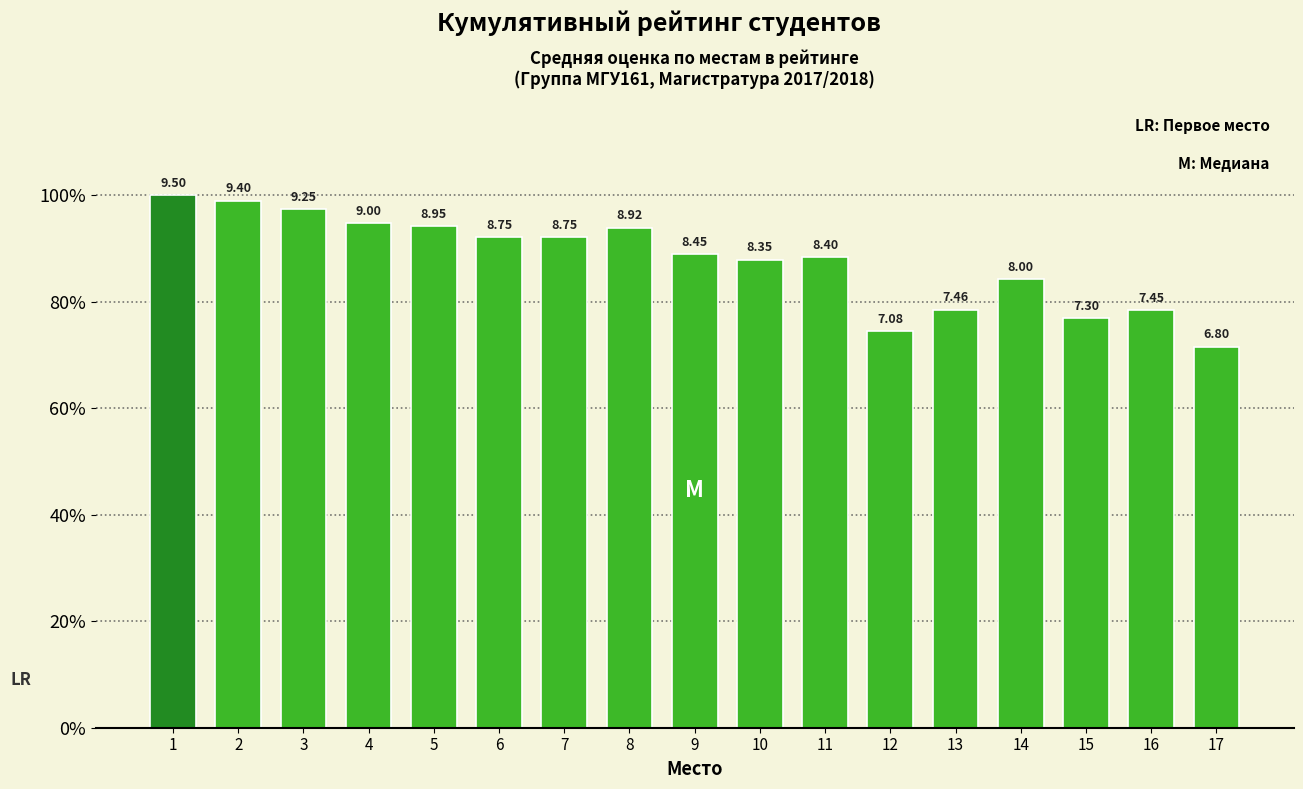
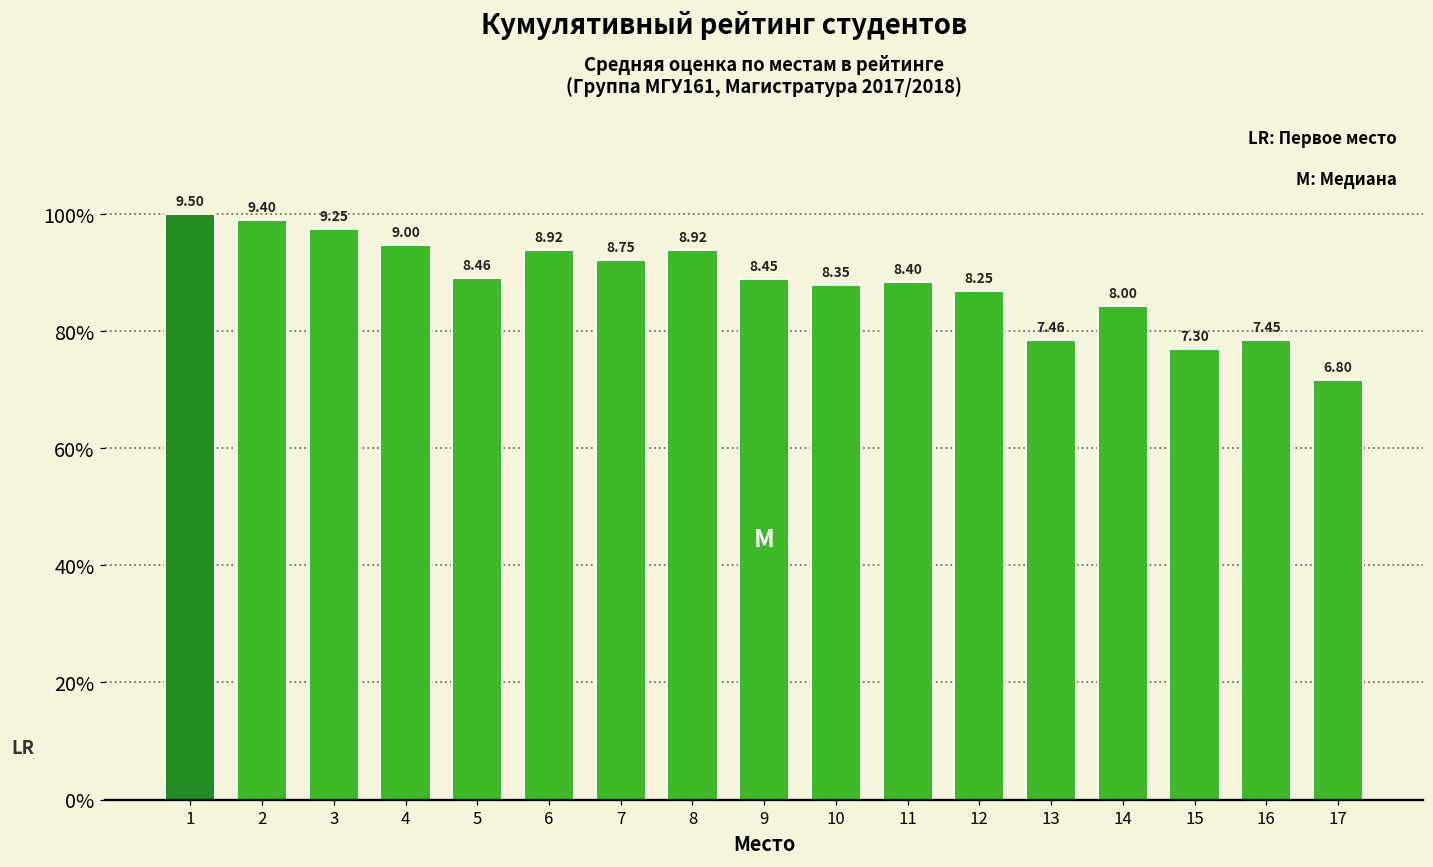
  {
-   "5": 8.95,
-   "6": 8.75,
-   "12": 7.08
+   "5": 8.46,
+   "6": 8.92,
+   "12": 8.25
  }
